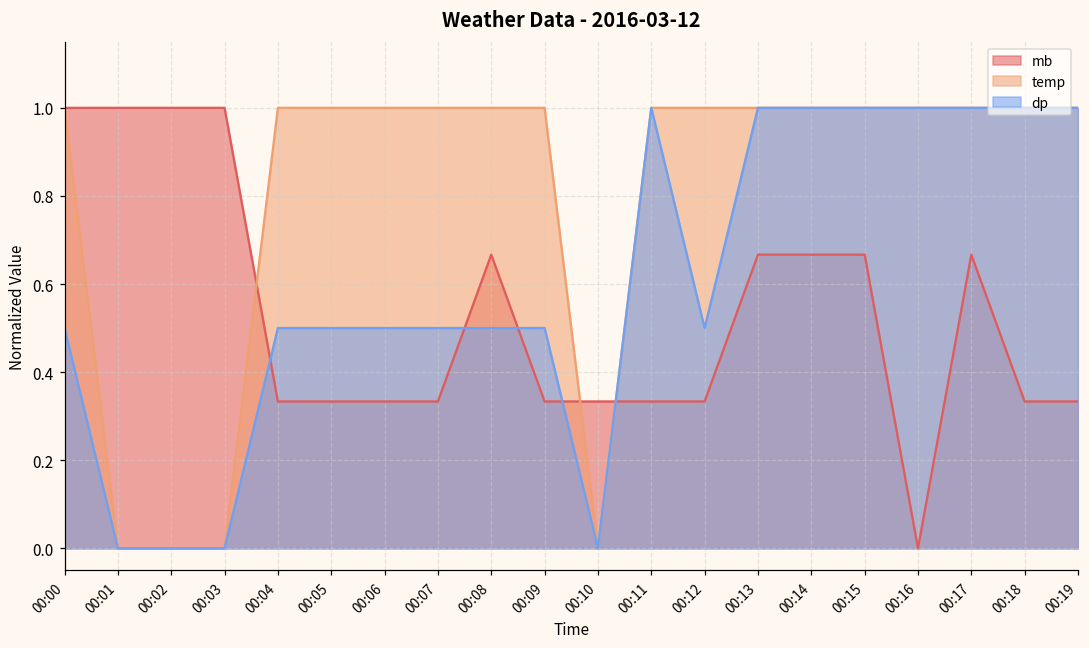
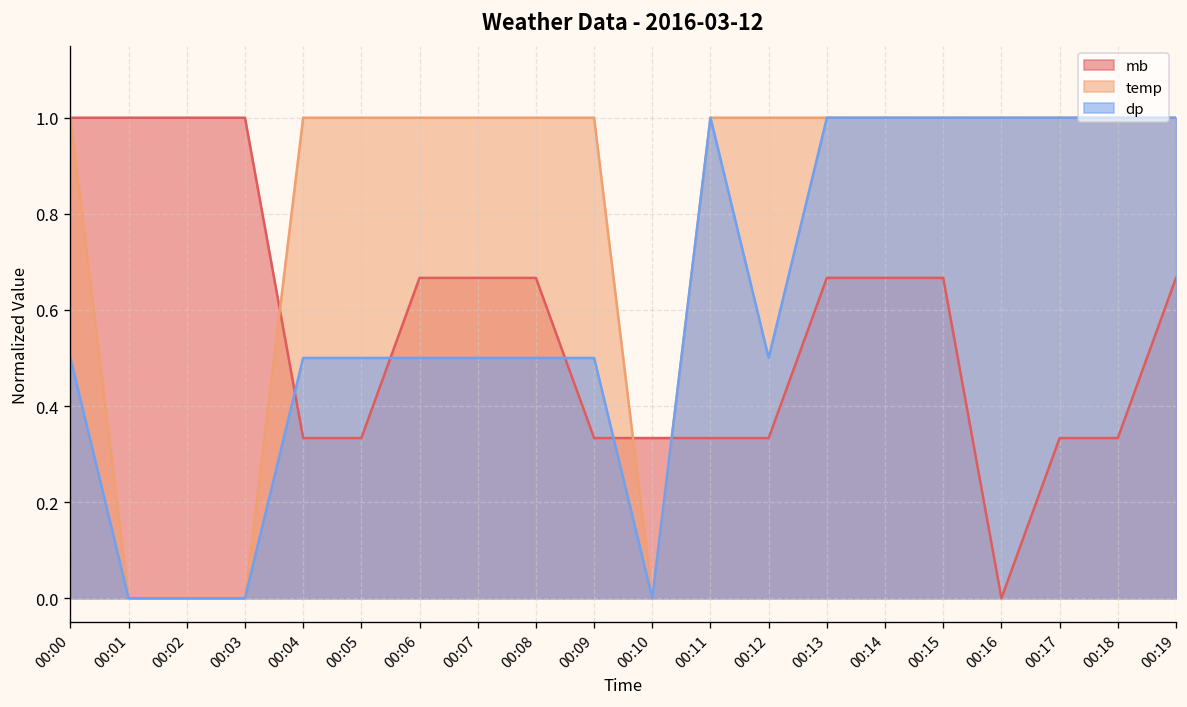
  {
    "mb": {
      "00:01": 1.00,
      "00:02": 1.00,
      "00:03": 1.00,
      "00:04": 0.33,
      "00:05": 0.33,
-     "00:06": 0.33,
-     "00:07": 0.33,
+     "00:06": 0.67,
+     "00:07": 0.67,
      "00:08": 0.67,
      "00:09": 0.33,
      "00:10": 0.33,
      "00:11": 0.33,
      "00:12": 0.33,
      "00:13": 0.67,
      "00:14": 0.67,
      "00:15": 0.67,
      "00:16": 0.00,
-     "00:17": 0.67,
+     "00:17": 0.33,
      "00:18": 0.33,
-     "00:19": 0.33
+     "00:19": 0.67
    },
    "temp": {
      "00:04": 1.00,
      "00:05": 1.00,
      "00:06": 1.00,
      "00:07": 1.00,
      "00:08": 1.00,
      "00:09": 1.00,
      "00:12": 1.00
    },
    "dp": {
      "00:00": 0.50,
      "00:04": 0.50,
      "00:05": 0.50,
      "00:06": 0.50,
      "00:07": 0.50,
      "00:08": 0.50,
      "00:09": 0.50,
      "00:12": 0.50
    }
  }
